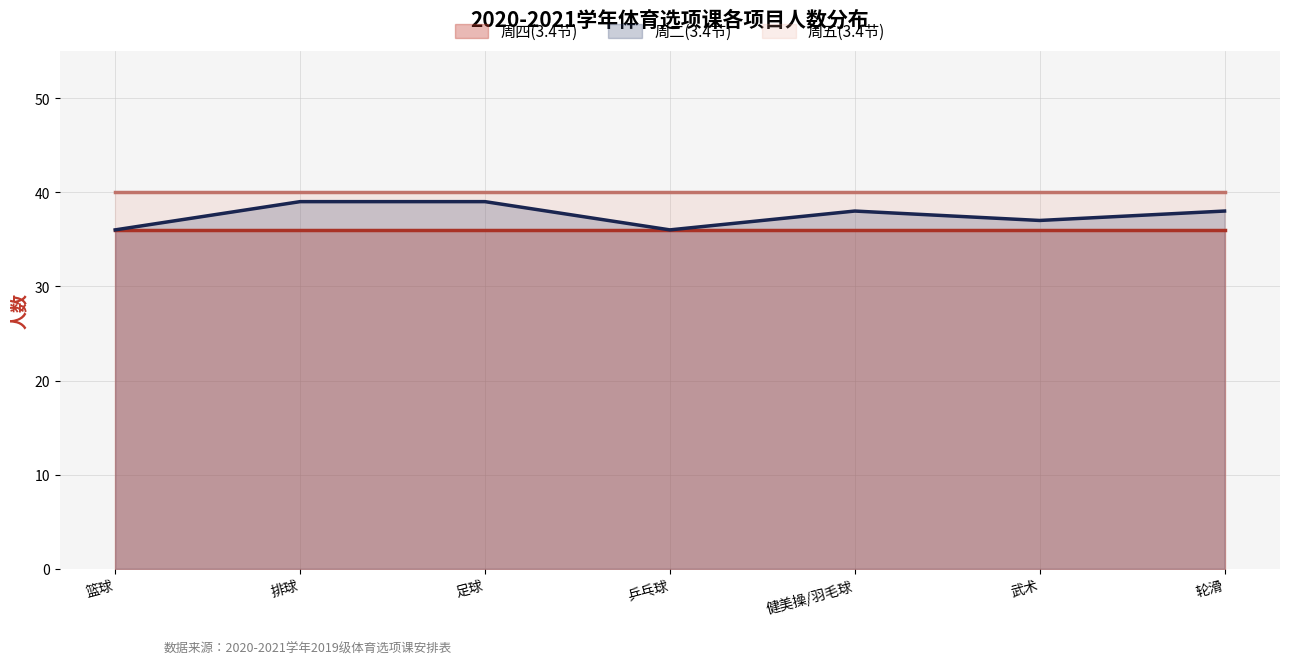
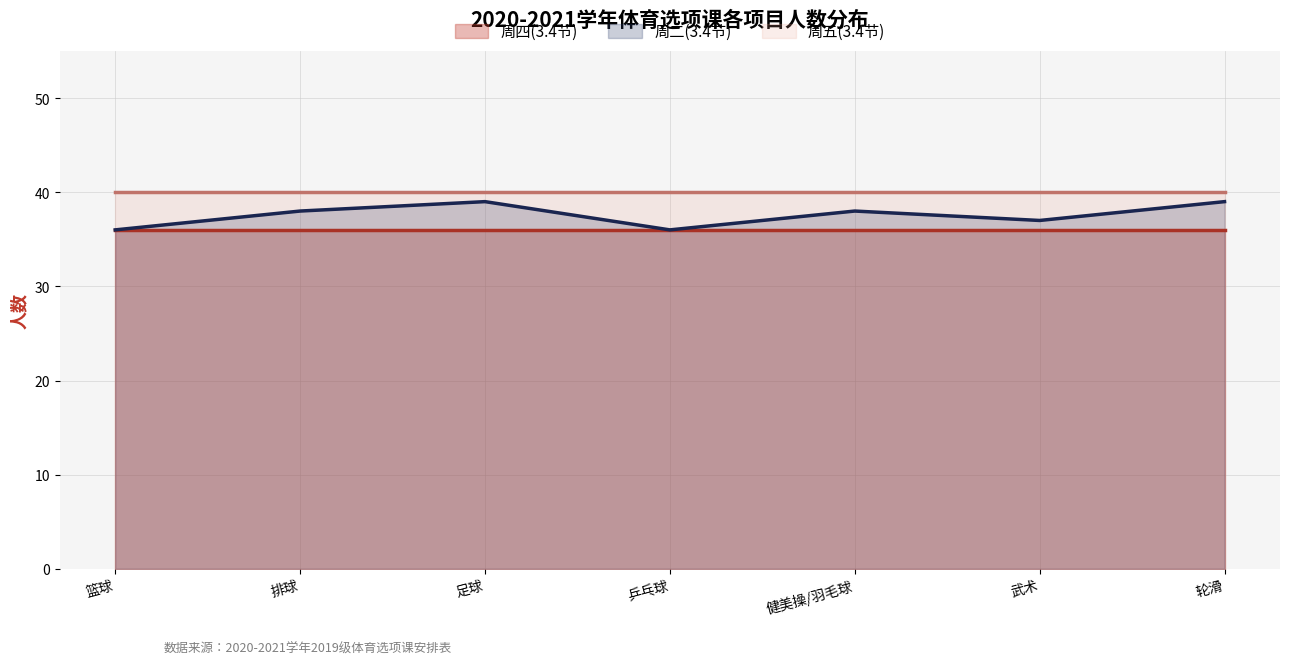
  {
    "周四(3.4节)": {
      "排球": 36,
      "足球": 36,
      "健美操/羽毛球": 36,
      "武术": 36,
      "轮滑": 36
    },
    "周二(3.4节)": {
-     "排球": 39,
+     "排球": 38,
      "足球": 39,
      "健美操/羽毛球": 38,
      "武术": 37,
-     "轮滑": 38
+     "轮滑": 39
    },
    "周五(3.4节)": {
      "篮球": 40,
      "排球": 40,
      "足球": 40,
      "乒乓球": 40,
      "健美操/羽毛球": 40,
      "武术": 40,
      "轮滑": 40
    }
  }
